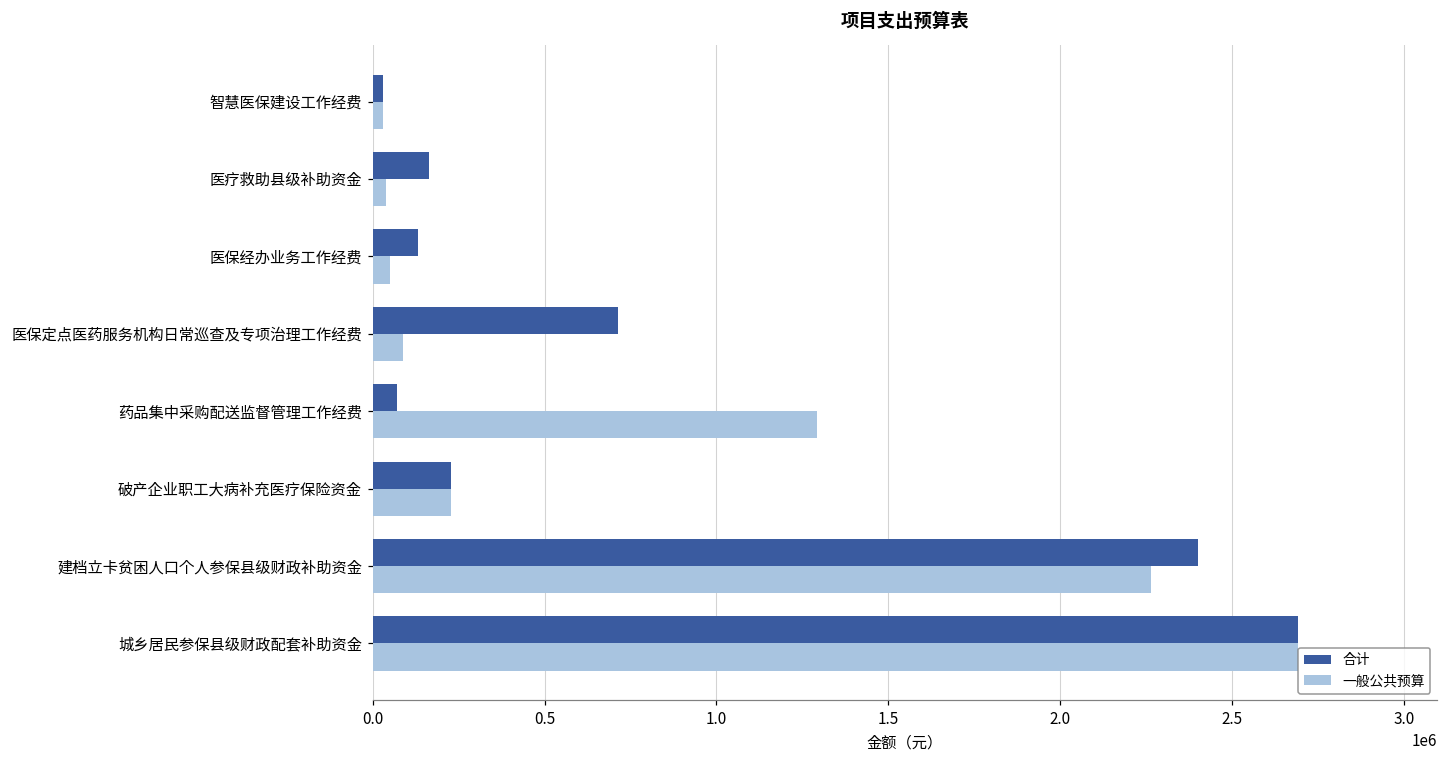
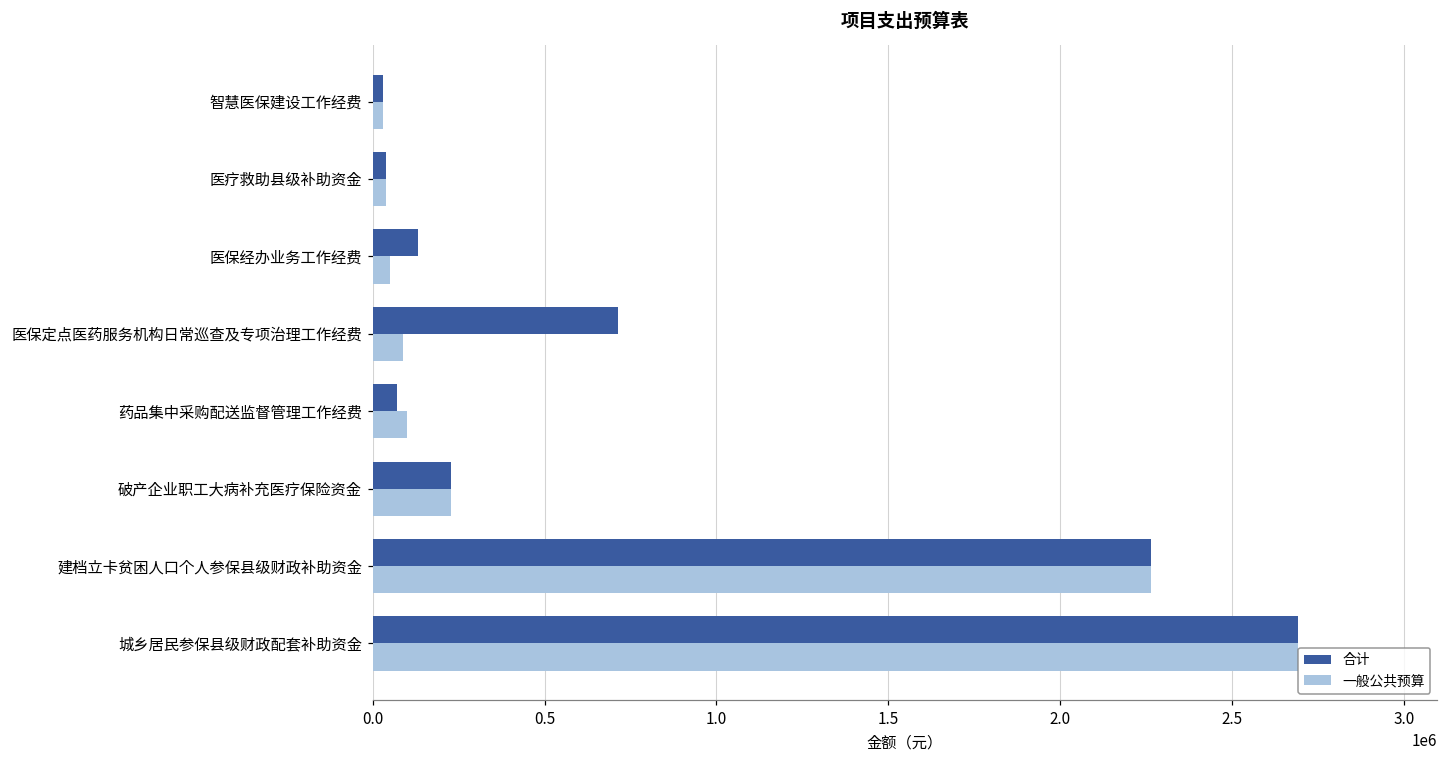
  {
    "合计": {
      "智慧医保建设工作经费": 30000,
-     "医疗救助县级补助资金": 160000,
+     "医疗救助县级补助资金": 40000,
      "医保经办业务工作经费": 130000,
      "医保定点医药服务机构日常巡查及专项治理工作经费": 710000,
      "药品集中采购配送监督管理工作经费": 70000,
      "破产企业职工大病补充医疗保险资金": 230000,
-     "建档立卡贫困人口个人参保县级财政补助资金": 2400000,
+     "建档立卡贫困人口个人参保县级财政补助资金": 2260000,
      "城乡居民参保县级财政配套补助资金": 2690000
    },
    "一般公共预算": {
      "智慧医保建设工作经费": 30000,
      "医疗救助县级补助资金": 40000,
      "医保经办业务工作经费": 50000,
      "医保定点医药服务机构日常巡查及专项治理工作经费": 90000,
-     "药品集中采购配送监督管理工作经费": 1290000,
+     "药品集中采购配送监督管理工作经费": 100000,
      "破产企业职工大病补充医疗保险资金": 230000,
      "建档立卡贫困人口个人参保县级财政补助资金": 2260000
    }
  }
